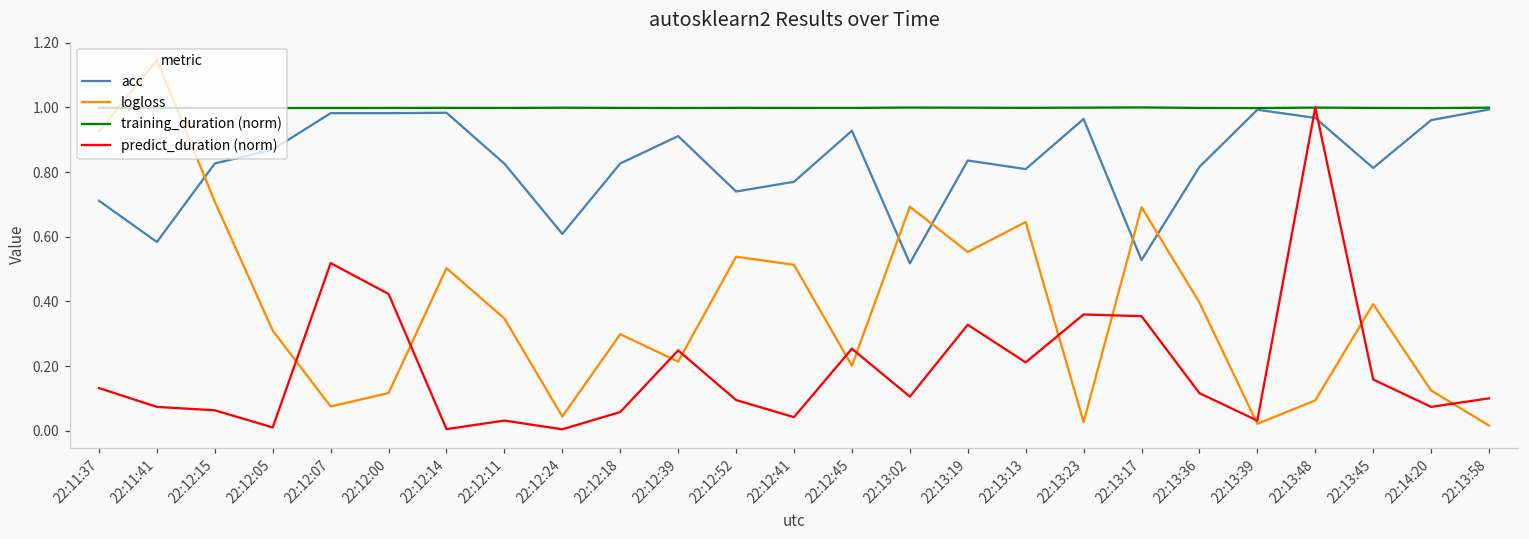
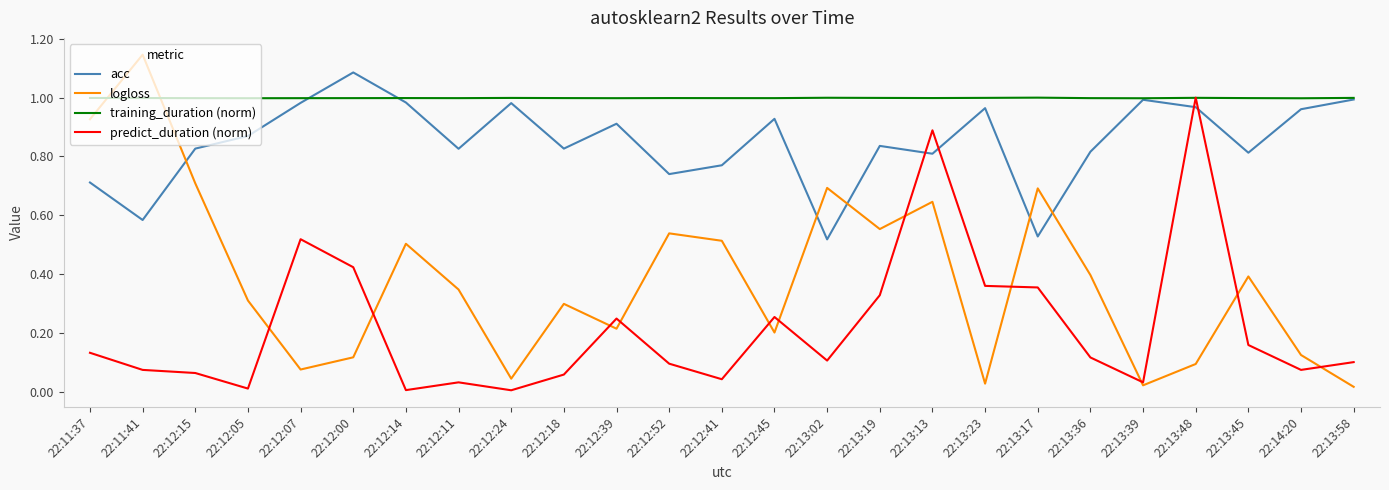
  {
    "acc": {
      "22:11:37": 0.71,
      "22:11:41": 0.58,
      "22:12:15": 0.83,
      "22:12:07": 0.98,
-     "22:12:00": 0.98,
+     "22:12:00": 1.09,
      "22:12:14": 0.98,
      "22:12:11": 0.83,
-     "22:12:24": 0.61,
+     "22:12:24": 0.98,
      "22:12:18": 0.83,
      "22:12:39": 0.91,
      "22:12:52": 0.74,
      "22:12:41": 0.77,
      "22:12:45": 0.93,
      "22:13:02": 0.52,
      "22:13:19": 0.84,
      "22:13:13": 0.81,
      "22:13:23": 0.96,
      "22:13:17": 0.53,
      "22:13:36": 0.82,
      "22:13:48": 0.97,
      "22:13:45": 0.81,
      "22:14:20": 0.96
    },
    "logloss": {
      "22:12:15": 0.71,
      "22:12:05": 0.31,
      "22:12:07": 0.08,
      "22:12:00": 0.12,
      "22:12:14": 0.50,
      "22:12:11": 0.35,
      "22:12:24": 0.04,
      "22:12:18": 0.30,
      "22:12:39": 0.21,
      "22:12:52": 0.54,
      "22:12:41": 0.51,
      "22:12:45": 0.20,
      "22:13:02": 0.69,
      "22:13:19": 0.55,
      "22:13:13": 0.65,
      "22:13:23": 0.03,
      "22:13:17": 0.69,
      "22:13:36": 0.40,
      "22:13:39": 0.02,
      "22:13:48": 0.09,
      "22:13:45": 0.39,
      "22:14:20": 0.12,
      "22:13:58": 0.02
    },
    "training_duration (norm)": {
      "22:12:07": 1.00,
      "22:12:00": 1.00,
      "22:12:14": 1.00,
      "22:12:11": 1.00,
      "22:12:24": 1.00,
      "22:12:18": 1.00,
      "22:12:39": 1.00,
      "22:12:52": 1.00,
      "22:12:41": 1.00,
      "22:12:45": 1.00,
      "22:13:02": 1.00,
      "22:13:19": 1.00,
      "22:13:13": 1.00,
      "22:13:23": 1.00,
      "22:13:17": 1.00,
      "22:13:36": 1.00,
      "22:13:45": 1.00,
      "22:14:20": 1.00
    },
    "predict_duration (norm)": {
      "22:11:37": 0.13,
      "22:11:41": 0.07,
      "22:12:15": 0.06,
      "22:12:05": 0.01,
      "22:12:07": 0.52,
      "22:12:00": 0.42,
      "22:12:14": 0.01,
      "22:12:11": 0.03,
      "22:12:24": 0.00,
      "22:12:18": 0.06,
      "22:12:39": 0.25,
      "22:12:52": 0.10,
      "22:12:41": 0.04,
      "22:12:45": 0.25,
      "22:13:02": 0.11,
      "22:13:19": 0.33,
-     "22:13:13": 0.21,
+     "22:13:13": 0.89,
      "22:13:23": 0.36,
      "22:13:17": 0.35,
      "22:13:36": 0.12,
      "22:13:39": 0.03,
      "22:13:45": 0.16,
      "22:14:20": 0.07,
      "22:13:58": 0.10
    }
  }
